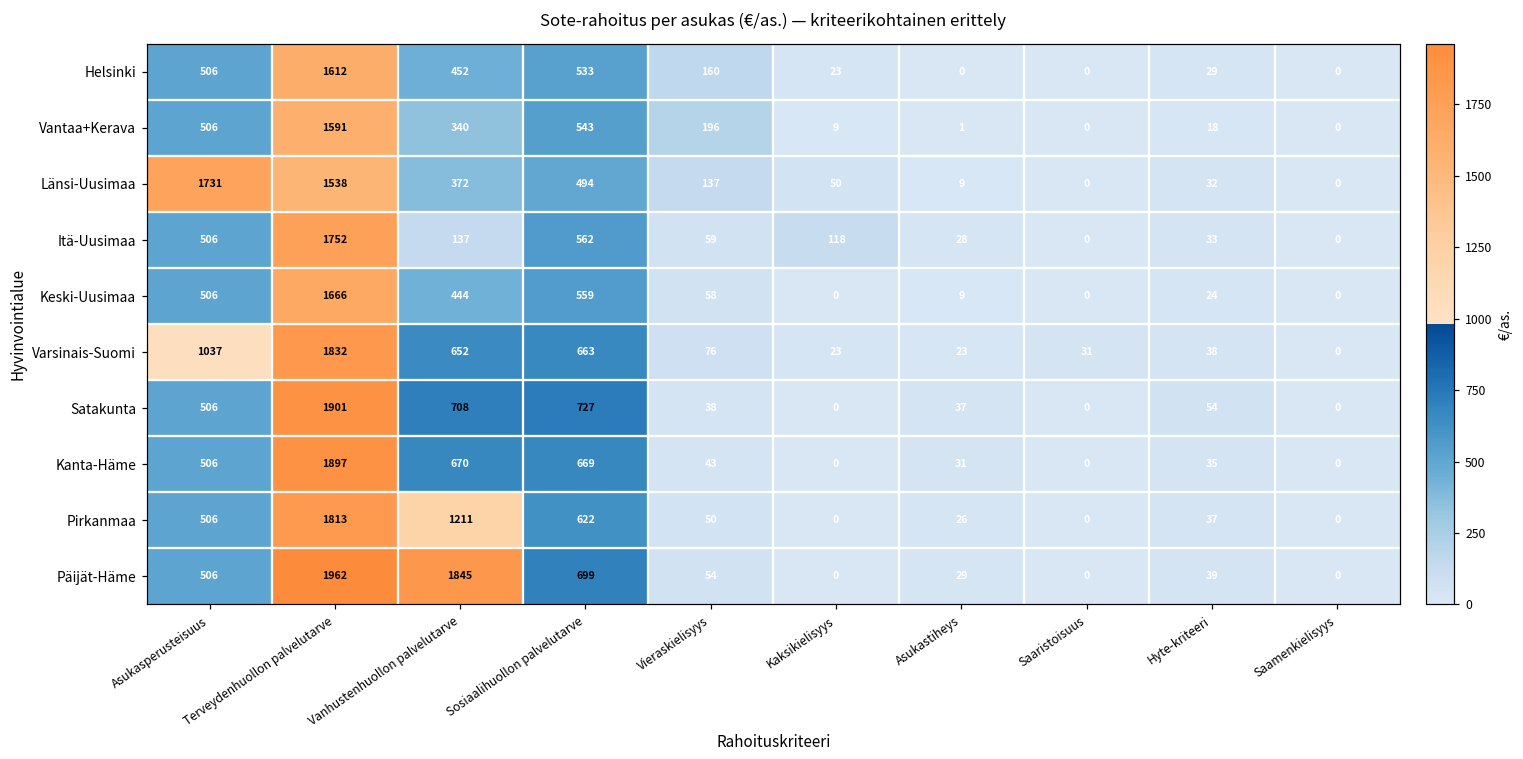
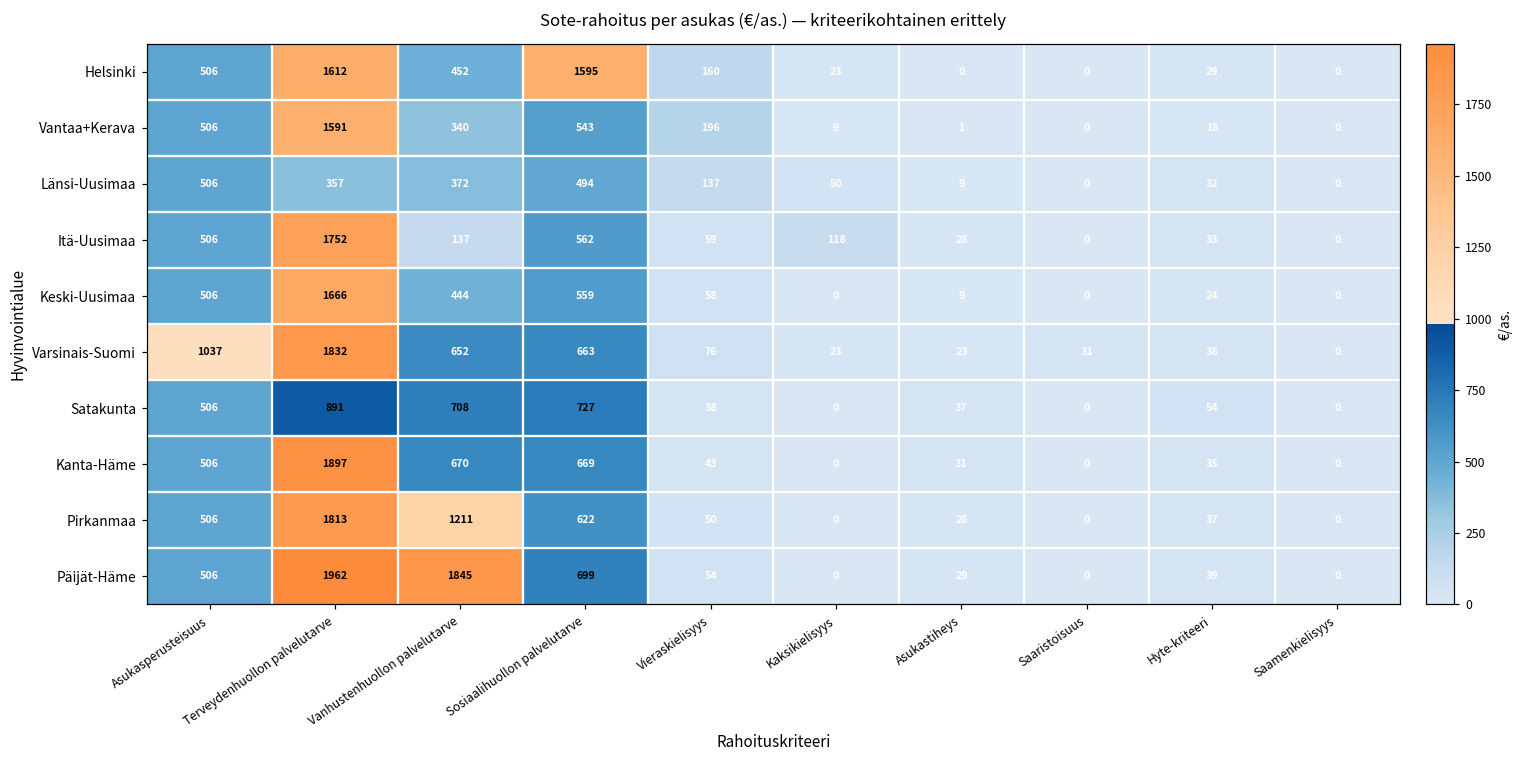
  {
    "Helsinki": {
      "Asukasperusteisuus": 506,
      "Terveydenhuollon palvelutarve": 1612,
      "Vanhustenhuollon palvelutarve": 452,
-     "Sosiaalihuollon palvelutarve": 533,
+     "Sosiaalihuollon palvelutarve": 1595,
      "Vieraskielisyys": 160
    },
    "Vantaa+Kerava": {
      "Asukasperusteisuus": 506,
      "Terveydenhuollon palvelutarve": 1591,
      "Vanhustenhuollon palvelutarve": 340,
      "Sosiaalihuollon palvelutarve": 543,
      "Vieraskielisyys": 196
    },
    "Länsi-Uusimaa": {
-     "Asukasperusteisuus": 1731,
-     "Terveydenhuollon palvelutarve": 1538,
+     "Asukasperusteisuus": 506,
+     "Terveydenhuollon palvelutarve": 357,
      "Vanhustenhuollon palvelutarve": 372,
      "Sosiaalihuollon palvelutarve": 494,
      "Vieraskielisyys": 137
    },
    "Itä-Uusimaa": {
      "Asukasperusteisuus": 506,
      "Terveydenhuollon palvelutarve": 1752,
      "Vanhustenhuollon palvelutarve": 137,
      "Sosiaalihuollon palvelutarve": 562,
      "Kaksikielisyys": 118
    },
    "Keski-Uusimaa": {
      "Asukasperusteisuus": 506,
      "Terveydenhuollon palvelutarve": 1666,
      "Vanhustenhuollon palvelutarve": 444,
      "Sosiaalihuollon palvelutarve": 559
    },
    "Varsinais-Suomi": {
      "Asukasperusteisuus": 1037,
      "Terveydenhuollon palvelutarve": 1832,
      "Vanhustenhuollon palvelutarve": 652,
      "Sosiaalihuollon palvelutarve": 663,
      "Vieraskielisyys": 76
    },
    "Satakunta": {
      "Asukasperusteisuus": 506,
-     "Terveydenhuollon palvelutarve": 1901,
+     "Terveydenhuollon palvelutarve": 891,
      "Vanhustenhuollon palvelutarve": 708,
      "Sosiaalihuollon palvelutarve": 727
    },
    "Kanta-Häme": {
      "Asukasperusteisuus": 506,
      "Terveydenhuollon palvelutarve": 1897,
      "Vanhustenhuollon palvelutarve": 670,
      "Sosiaalihuollon palvelutarve": 669
    },
    "Pirkanmaa": {
      "Asukasperusteisuus": 506,
      "Terveydenhuollon palvelutarve": 1813,
      "Vanhustenhuollon palvelutarve": 1211,
      "Sosiaalihuollon palvelutarve": 622
    },
    "Päijät-Häme": {
      "Asukasperusteisuus": 506,
      "Terveydenhuollon palvelutarve": 1962,
      "Vanhustenhuollon palvelutarve": 1845,
      "Sosiaalihuollon palvelutarve": 699
    }
  }
